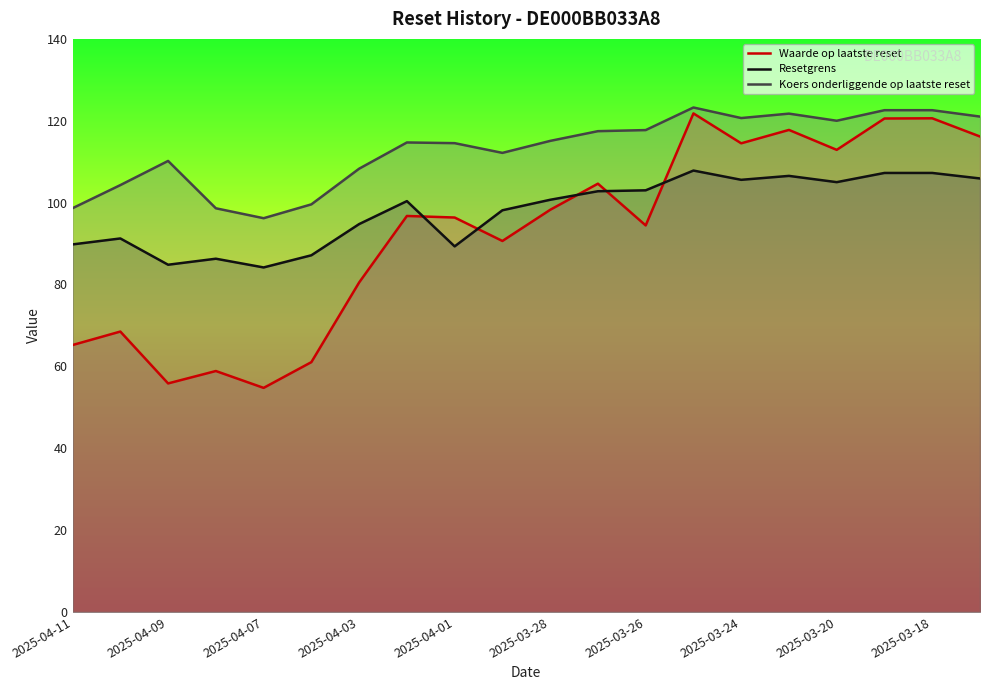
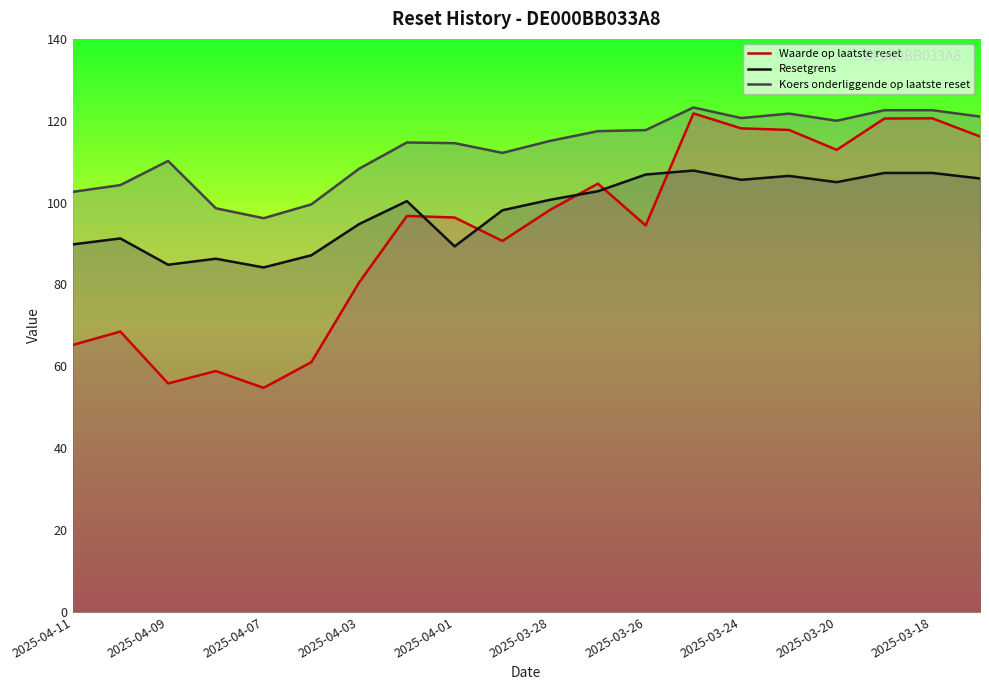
  {
    "Waarde op laatste reset": {
      "2025-04-11": 65,
      "2025-04-09": 56,
      "2025-04-07": 55,
      "2025-04-03": 80,
      "2025-04-01": 96,
      "2025-03-28": 98,
      "2025-03-26": 94,
-     "2025-03-24": 114,
+     "2025-03-24": 118,
      "2025-03-20": 113,
      "2025-03-18": 121
    },
    "Resetgrens": {
      "2025-04-11": 90,
      "2025-04-09": 85,
      "2025-04-07": 84,
      "2025-04-03": 95,
      "2025-04-01": 89,
      "2025-03-28": 101,
-     "2025-03-26": 103,
+     "2025-03-26": 107,
      "2025-03-24": 106,
      "2025-03-20": 105,
      "2025-03-18": 107
    },
    "Koers onderliggende op laatste reset": {
-     "2025-04-11": 99,
+     "2025-04-11": 103,
      "2025-04-09": 110,
      "2025-04-07": 96,
      "2025-04-03": 108,
      "2025-04-01": 115,
      "2025-03-28": 115,
      "2025-03-26": 118,
      "2025-03-24": 121,
      "2025-03-20": 120,
      "2025-03-18": 123
    }
  }
